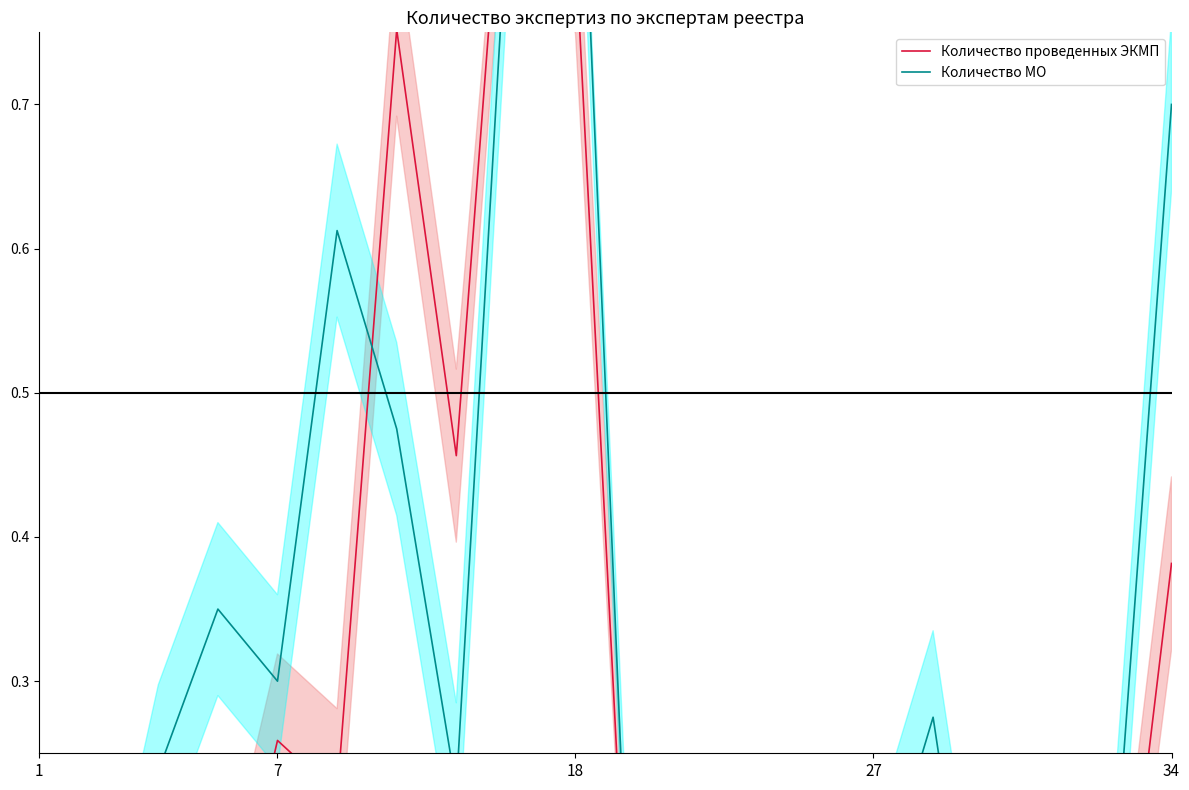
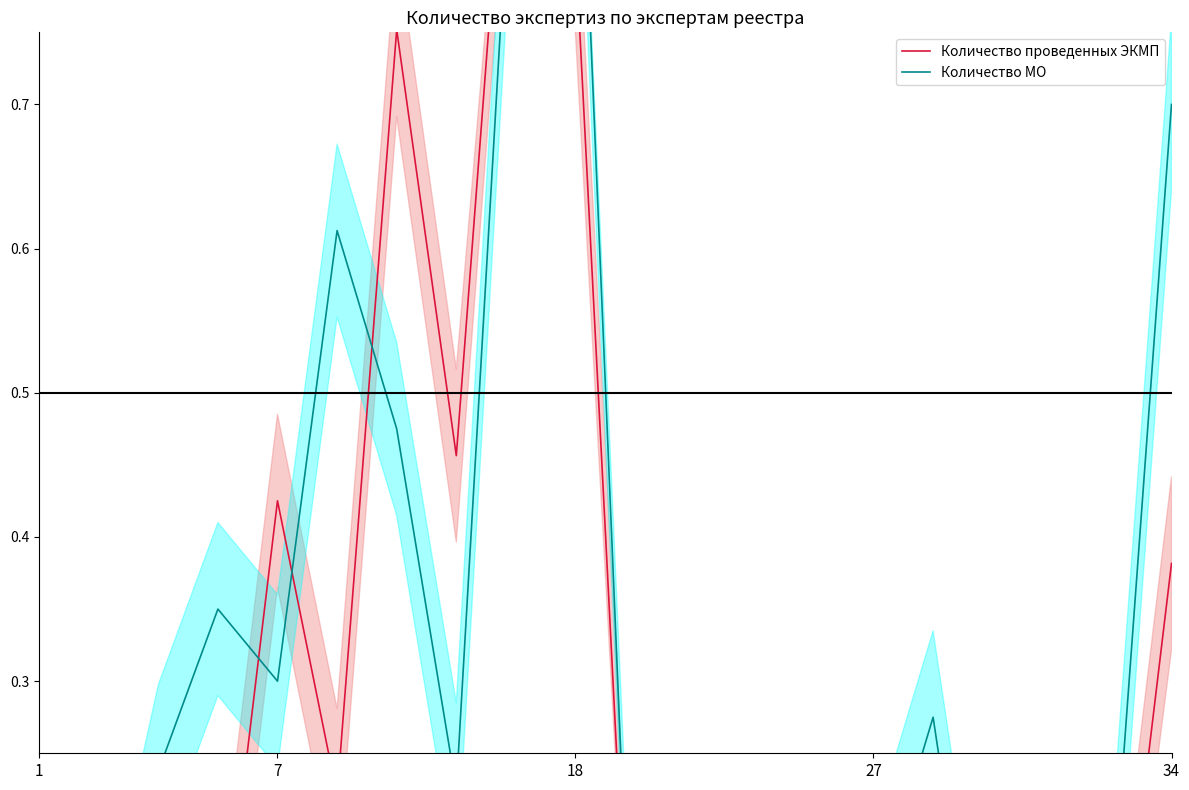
  {
    "Количество проведенных ЭКМП": {
-     "7": 0.259,
+     "7": 0.425,
      "34": 0.382
    },
    "Количество МО": {
      "7": 0.300,
      "34": 0.700
    }
  }
